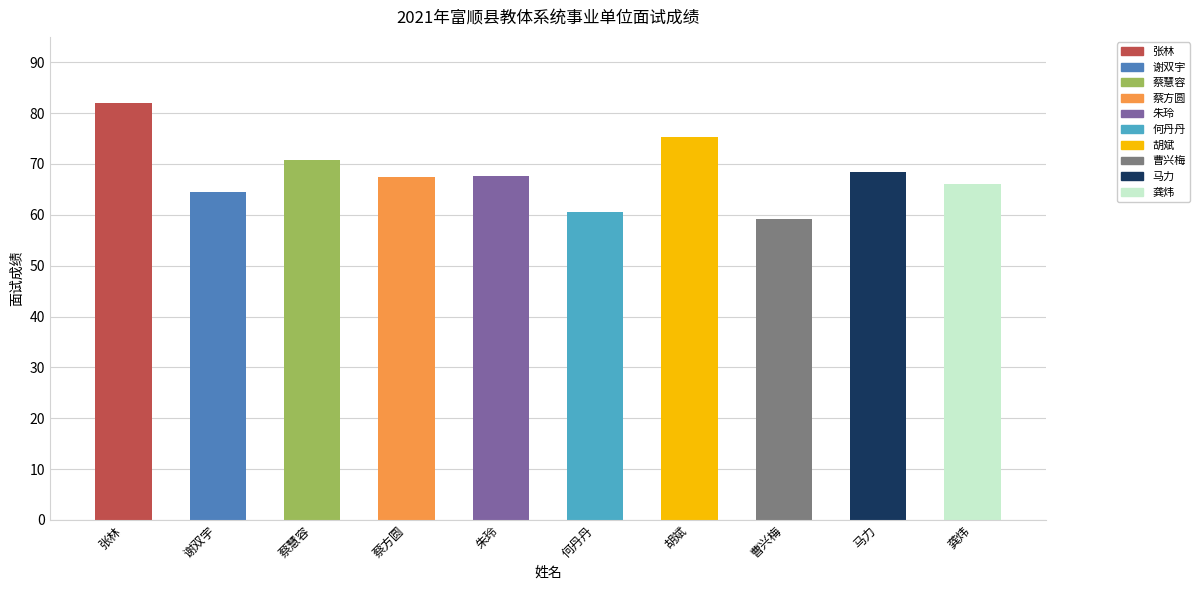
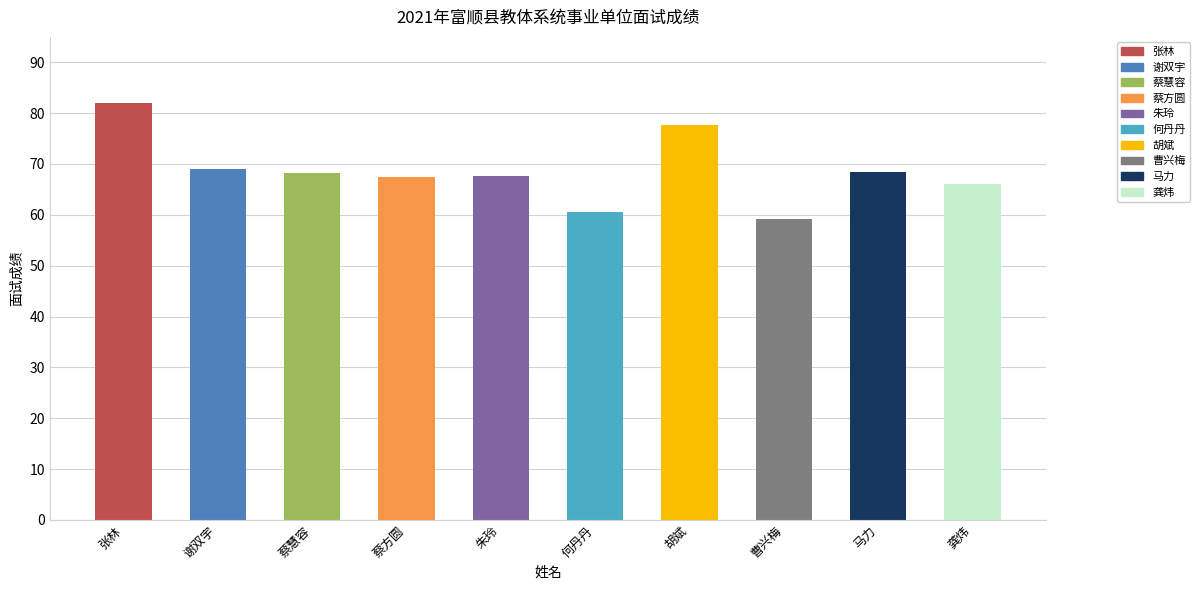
  {
    "张林": 82,
-   "谢双宇": 64,
-   "蔡慧容": 71,
+   "谢双宇": 69,
+   "蔡慧容": 68,
    "蔡方圆": 67,
    "朱玲": 68,
    "何丹丹": 61,
-   "胡斌": 75,
+   "胡斌": 78,
    "曹兴梅": 59,
    "马力": 68,
    "龚炜": 66
  }
